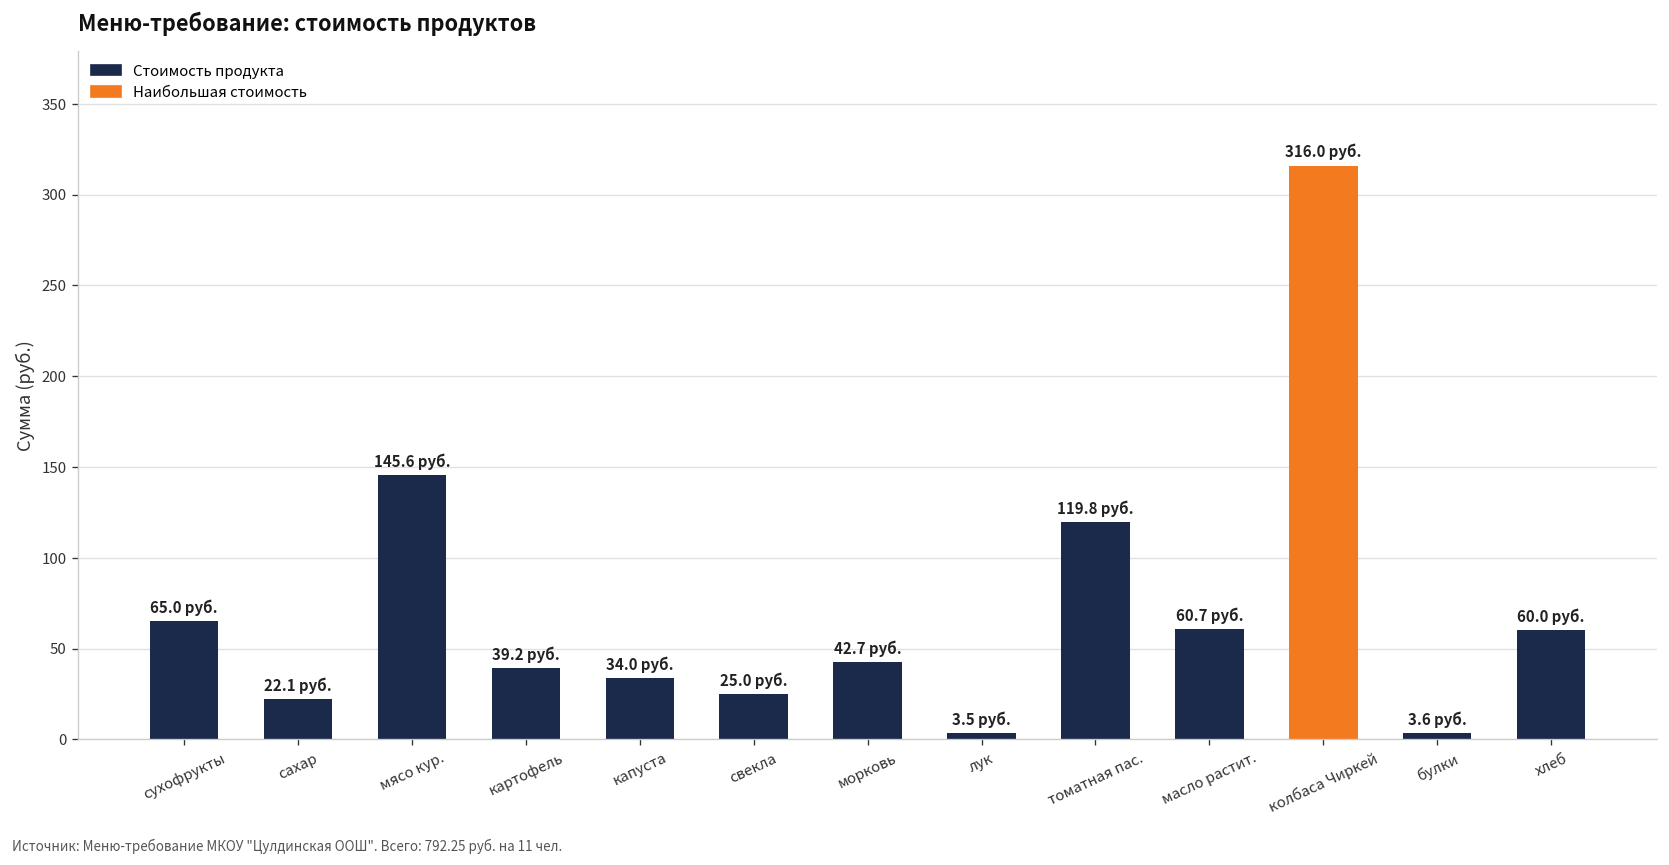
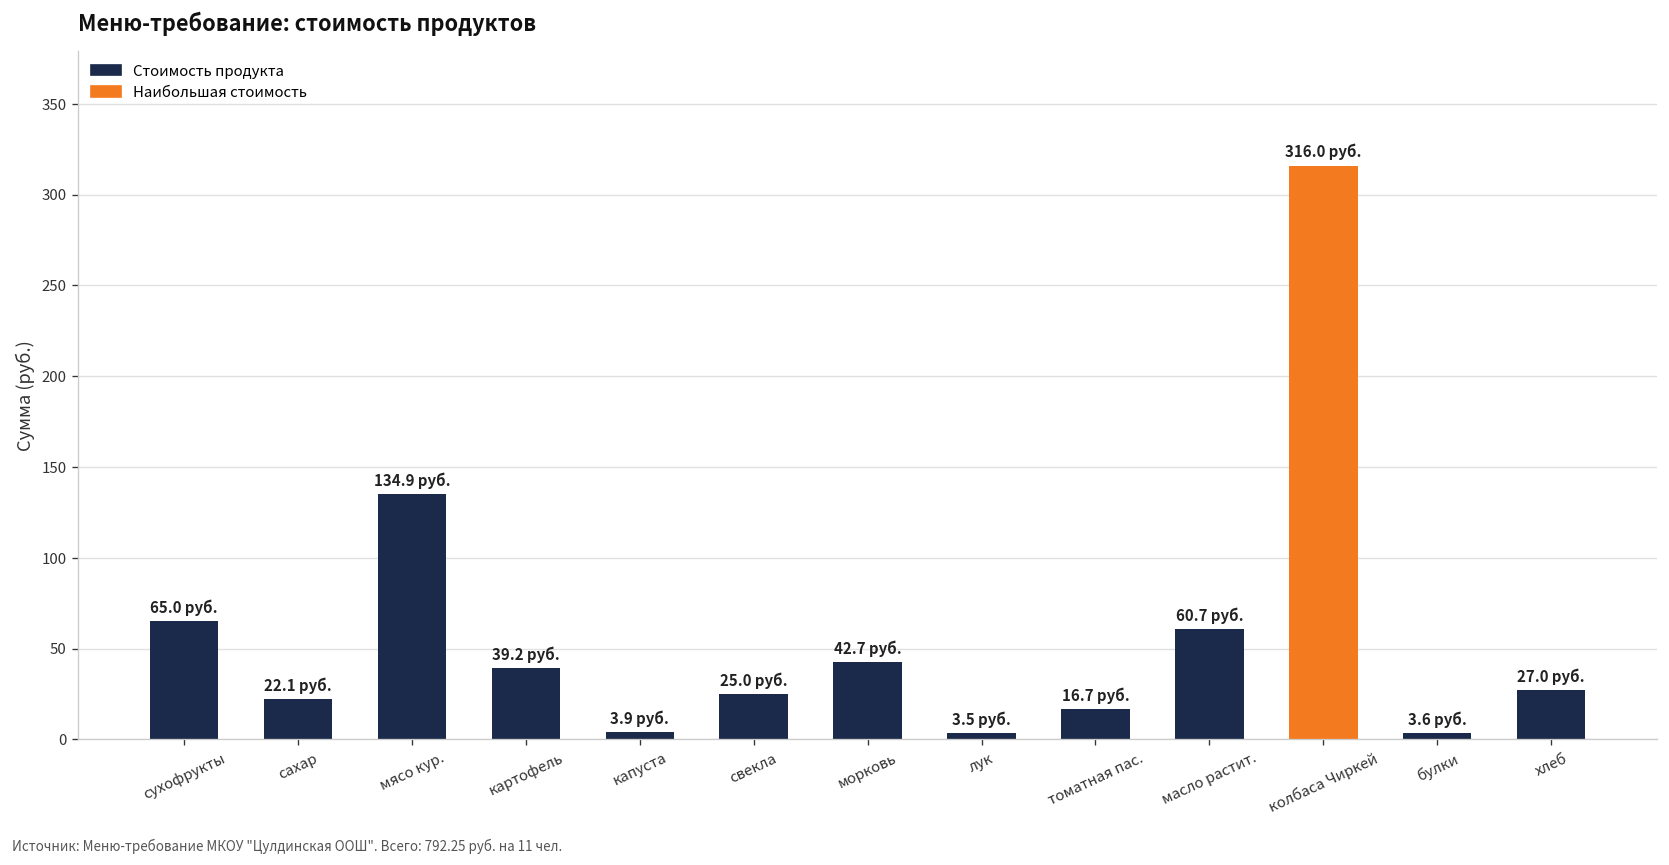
  {
    "сухофрукты": 65.0,
    "сахар": 22.1,
-   "мясо кур.": 145.6,
+   "мясо кур.": 134.9,
    "картофель": 39.2,
-   "капуста": 34.0,
+   "капуста": 3.9,
    "свекла": 25.0,
    "морковь": 42.7,
    "лук": 3.5,
-   "томатная пас.": 119.8,
+   "томатная пас.": 16.7,
    "масло растит.": 60.7,
    "колбаса Чиркей": 316.0,
    "булки": 3.6,
-   "хлеб": 60.0
+   "хлеб": 27.0
  }
